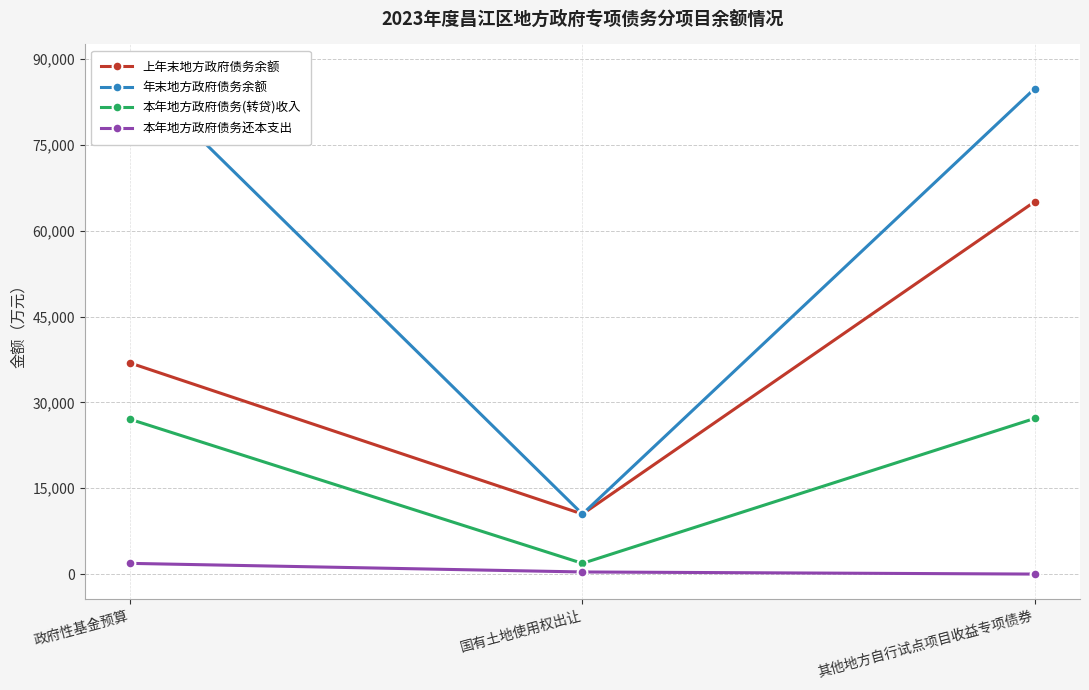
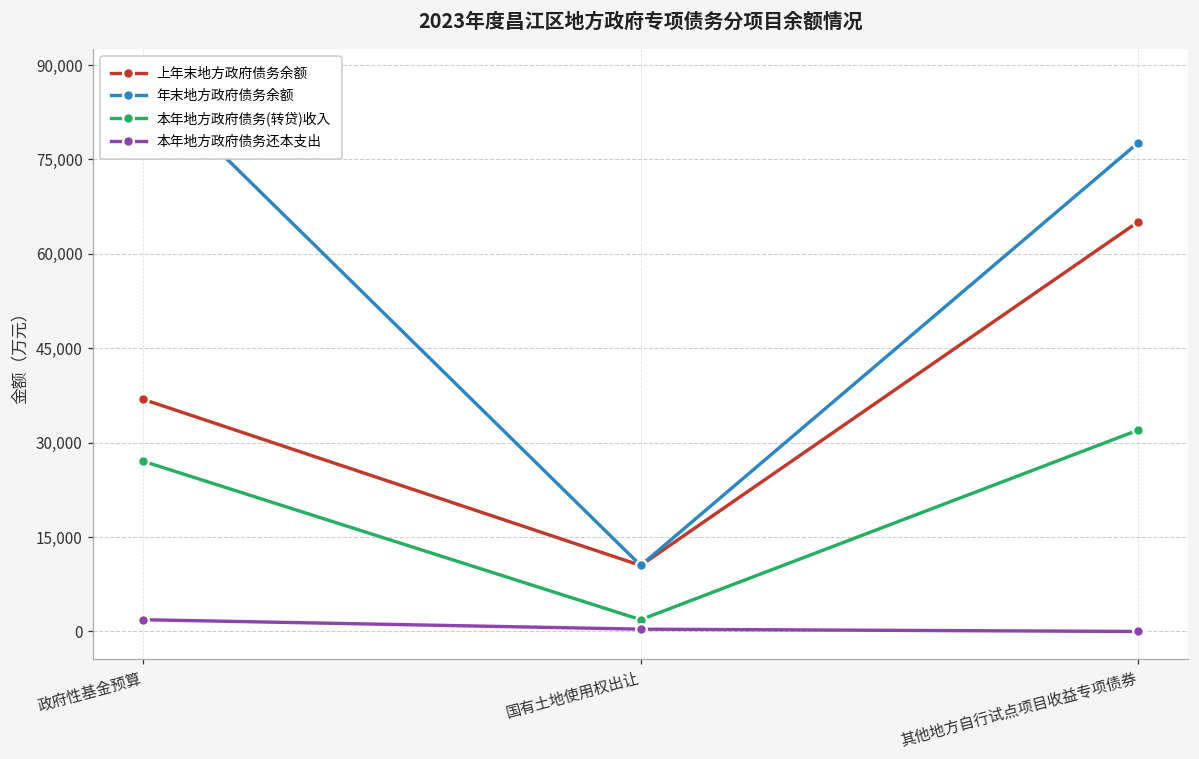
  {
    "上年末地方政府债务余额": {
      "政府性基金预算": "37,000",
      "其他地方自行试点项目收益专项债券": "65,000"
    },
    "年末地方政府债务余额": {
-     "其他地方自行试点项目收益专项债券": "85,000"
+     "其他地方自行试点项目收益专项债券": "78,000"
    },
    "本年地方政府债务(转贷)收入": {
      "政府性基金预算": "27,000",
      "国有土地使用权出让": "2,000",
-     "其他地方自行试点项目收益专项债券": "27,000"
+     "其他地方自行试点项目收益专项债券": "32,000"
    },
    "本年地方政府债务还本支出": {
      "政府性基金预算": "2,000",
      "国有土地使用权出让": "0",
      "其他地方自行试点项目收益专项债券": "0"
    }
  }
